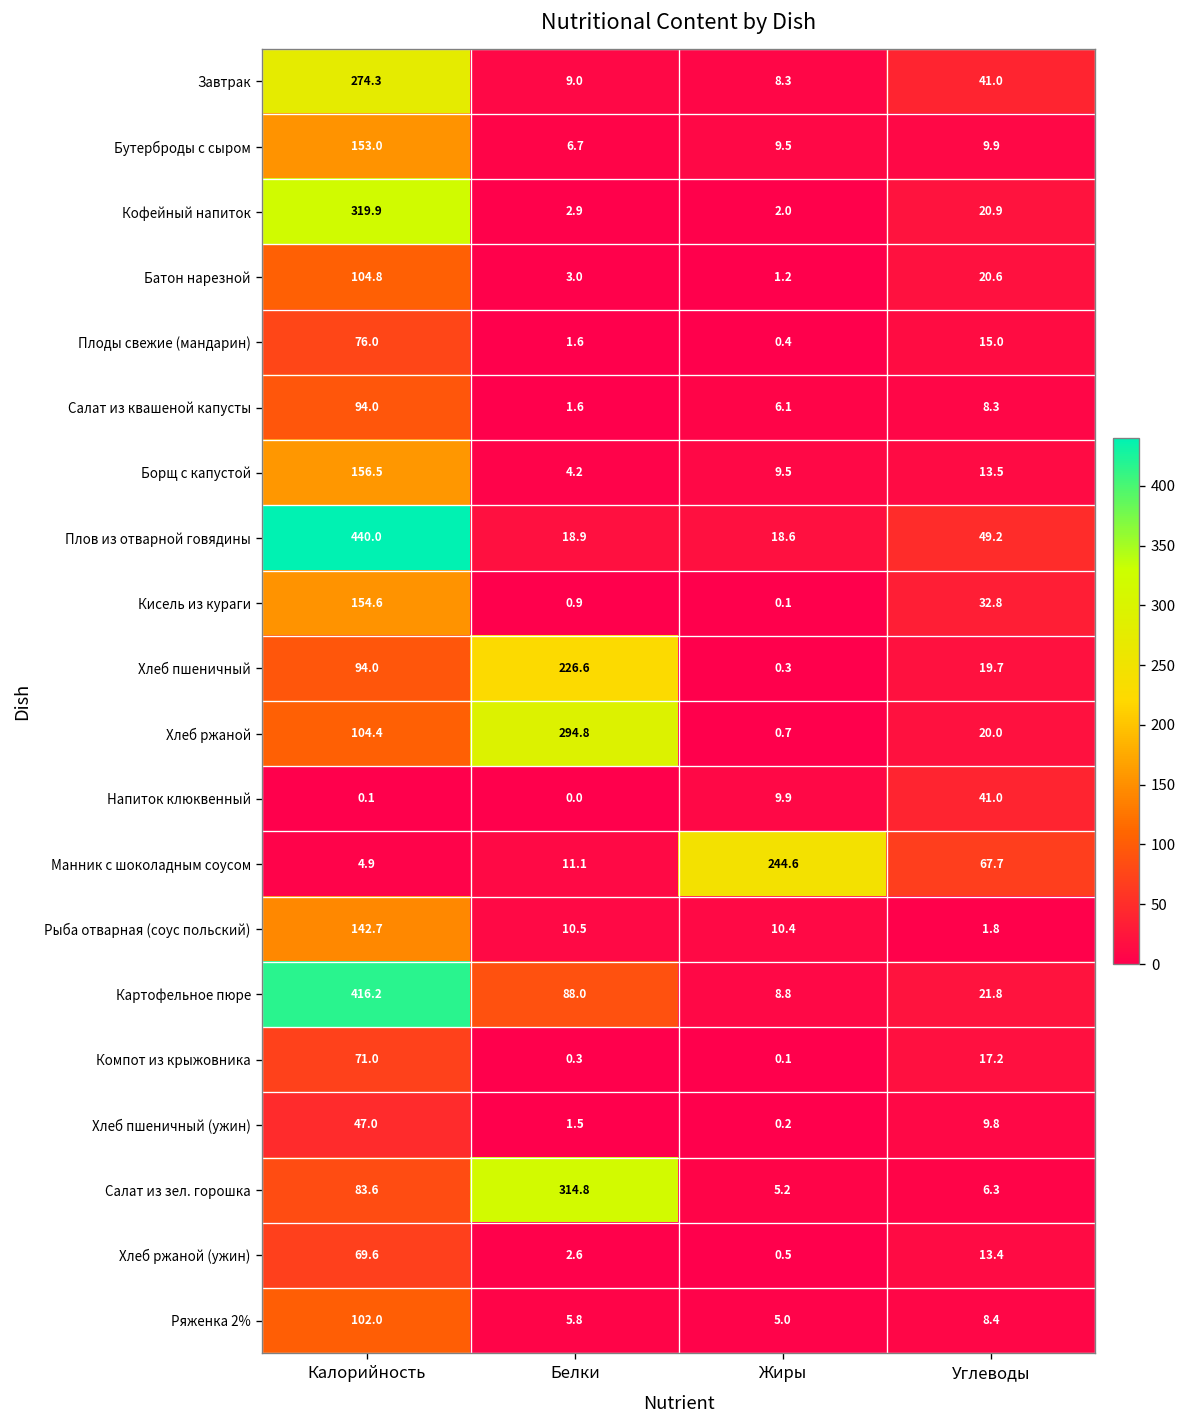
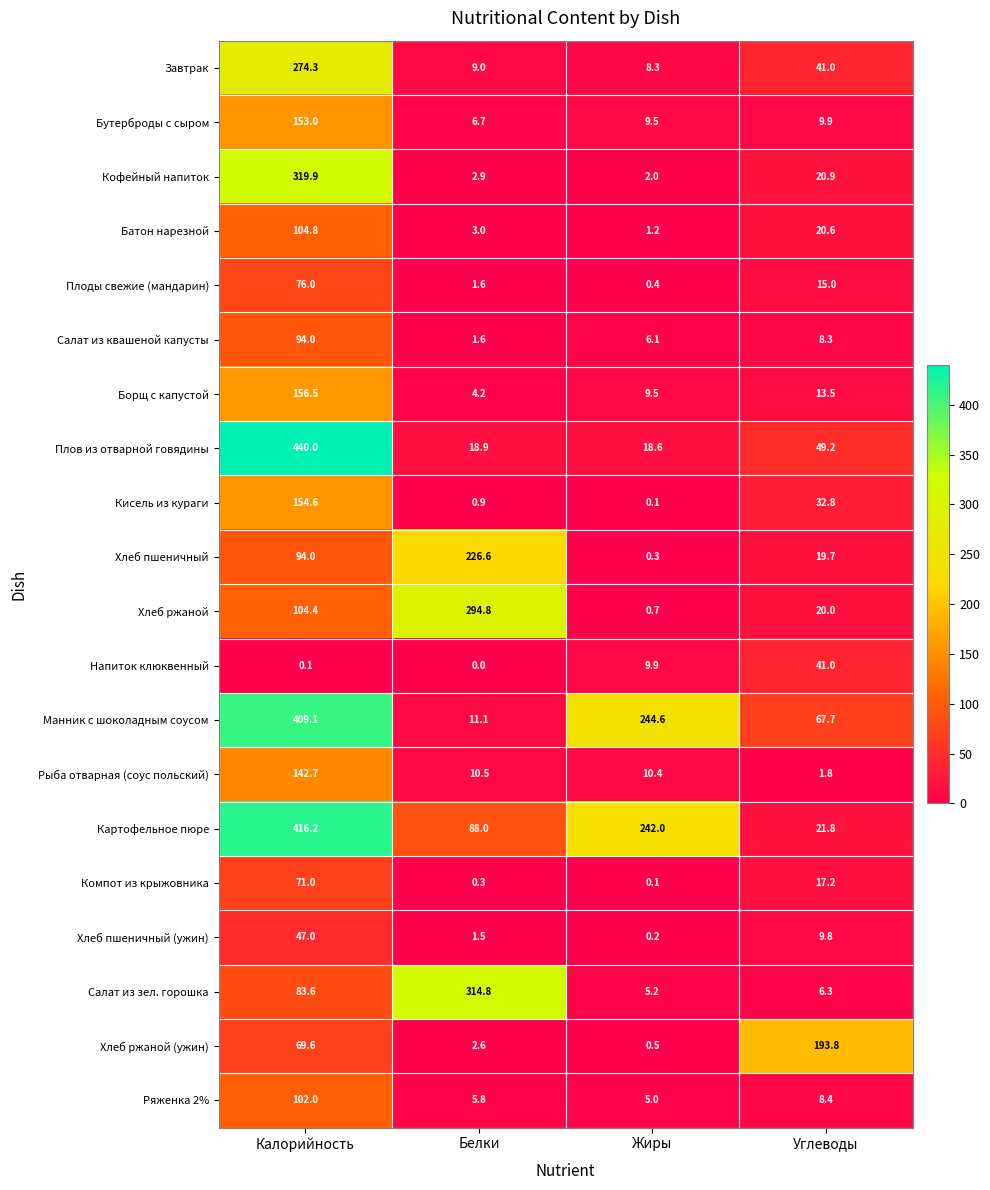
  {
    "Завтрак": {
      "Калорийность": 274.3,
      "Белки": 9.0,
      "Жиры": 8.3,
      "Углеводы": 41.0
    },
    "Бутерброды с сыром": {
      "Калорийность": 153.0,
      "Белки": 6.7,
      "Жиры": 9.5,
      "Углеводы": 9.9
    },
    "Кофейный напиток": {
      "Калорийность": 319.9,
      "Белки": 2.9,
      "Жиры": 2.0,
      "Углеводы": 20.9
    },
    "Батон нарезной": {
      "Калорийность": 104.8,
      "Белки": 3.0,
      "Жиры": 1.2,
      "Углеводы": 20.6
    },
    "Плоды свежие (мандарин)": {
      "Калорийность": 76.0,
      "Белки": 1.6,
      "Жиры": 0.4,
      "Углеводы": 15.0
    },
    "Салат из квашеной капусты": {
      "Калорийность": 94.0,
      "Белки": 1.6,
      "Жиры": 6.1,
      "Углеводы": 8.3
    },
    "Борщ с капустой": {
      "Калорийность": 156.5,
      "Белки": 4.2,
      "Жиры": 9.5,
      "Углеводы": 13.5
    },
    "Плов из отварной говядины": {
      "Калорийность": 440.0,
      "Белки": 18.9,
      "Жиры": 18.6,
      "Углеводы": 49.2
    },
    "Кисель из кураги": {
      "Калорийность": 154.6,
      "Белки": 0.9,
      "Жиры": 0.1,
      "Углеводы": 32.8
    },
    "Хлеб пшеничный": {
      "Калорийность": 94.0,
      "Белки": 226.6,
      "Жиры": 0.3,
      "Углеводы": 19.7
    },
    "Хлеб ржаной": {
      "Калорийность": 104.4,
      "Белки": 294.8,
      "Жиры": 0.7,
      "Углеводы": 20.0
    },
    "Напиток клюквенный": {
      "Калорийность": 0.1,
      "Белки": 0.0,
      "Жиры": 9.9,
      "Углеводы": 41.0
    },
    "Манник с шоколадным соусом": {
-     "Калорийность": 4.9,
+     "Калорийность": 409.1,
      "Белки": 11.1,
      "Жиры": 244.6,
      "Углеводы": 67.7
    },
    "Рыба отварная (соус польский)": {
      "Калорийность": 142.7,
      "Белки": 10.5,
      "Жиры": 10.4,
      "Углеводы": 1.8
    },
    "Картофельное пюре": {
      "Калорийность": 416.2,
      "Белки": 88.0,
-     "Жиры": 8.8,
+     "Жиры": 242.0,
      "Углеводы": 21.8
    },
    "Компот из крыжовника": {
      "Калорийность": 71.0,
      "Белки": 0.3,
      "Жиры": 0.1,
      "Углеводы": 17.2
    },
    "Хлеб пшеничный (ужин)": {
      "Калорийность": 47.0,
      "Белки": 1.5,
      "Жиры": 0.2,
      "Углеводы": 9.8
    },
    "Салат из зел. горошка": {
      "Калорийность": 83.6,
      "Белки": 314.8,
      "Жиры": 5.2,
      "Углеводы": 6.3
    },
    "Хлеб ржаной (ужин)": {
      "Калорийность": 69.6,
      "Белки": 2.6,
      "Жиры": 0.5,
-     "Углеводы": 13.4
+     "Углеводы": 193.8
    },
    "Ряженка 2%": {
      "Калорийность": 102.0,
      "Белки": 5.8,
      "Жиры": 5.0,
      "Углеводы": 8.4
    }
  }
